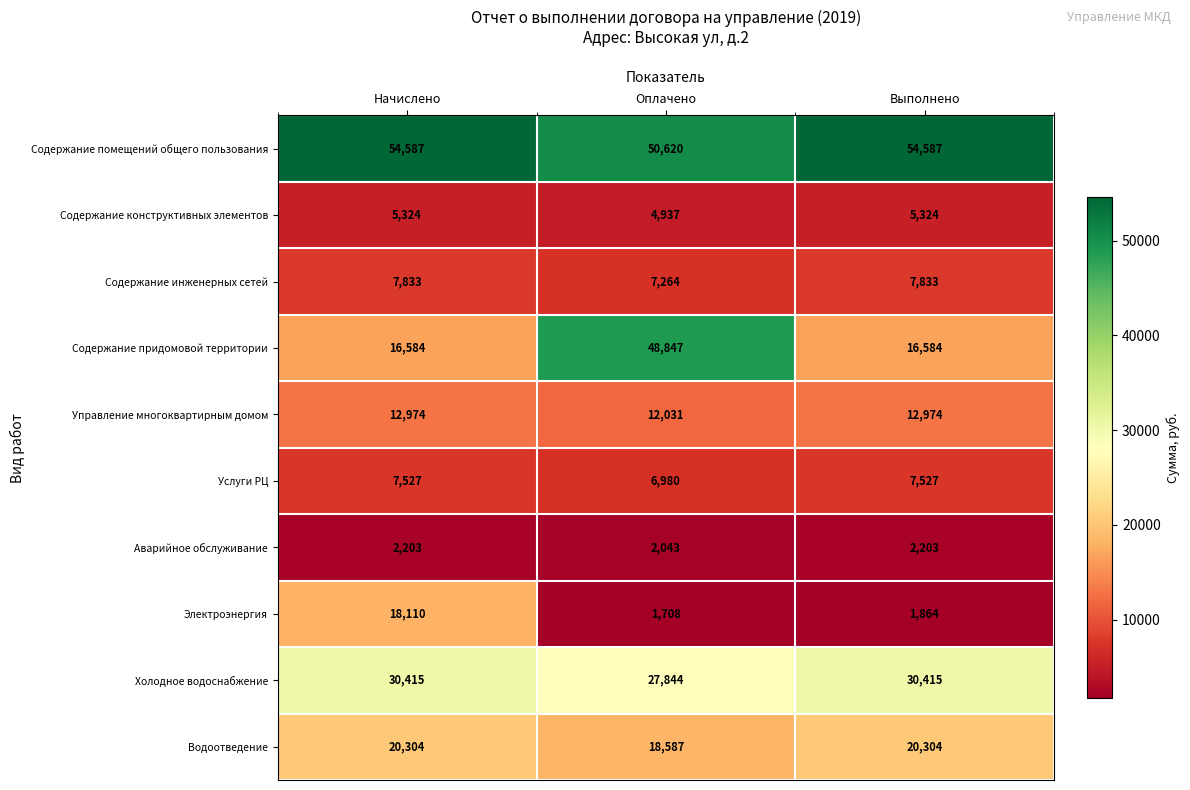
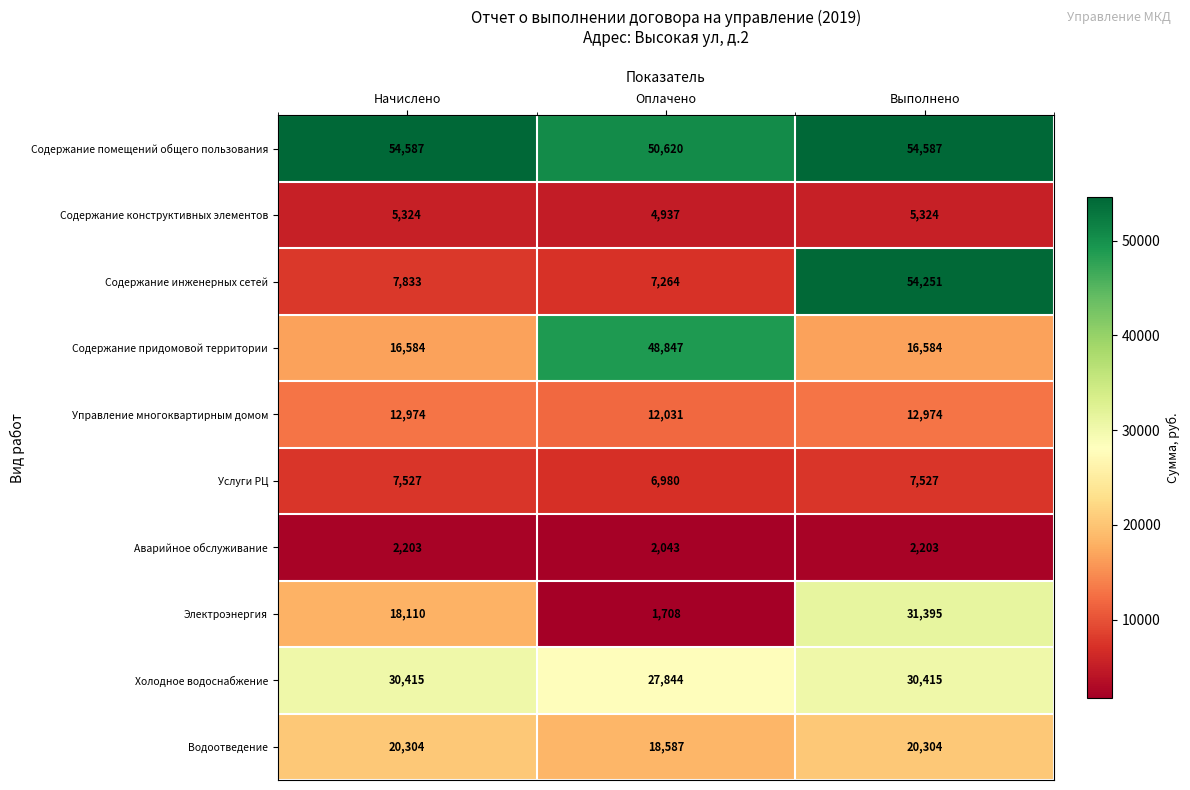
  {
    "Содержание помещений общего пользования": {
      "Начислено": "54,587",
      "Оплачено": "50,620",
      "Выполнено": "54,587"
    },
    "Содержание конструктивных элементов": {
      "Начислено": "5,324",
      "Оплачено": "4,937",
      "Выполнено": "5,324"
    },
    "Содержание инженерных сетей": {
      "Начислено": "7,833",
      "Оплачено": "7,264",
-     "Выполнено": "7,833"
+     "Выполнено": "54,251"
    },
    "Содержание придомовой территории": {
      "Начислено": "16,584",
      "Оплачено": "48,847",
      "Выполнено": "16,584"
    },
    "Управление многоквартирным домом": {
      "Начислено": "12,974",
      "Оплачено": "12,031",
      "Выполнено": "12,974"
    },
    "Услуги РЦ": {
      "Начислено": "7,527",
      "Оплачено": "6,980",
      "Выполнено": "7,527"
    },
    "Аварийное обслуживание": {
      "Начислено": "2,203",
      "Оплачено": "2,043",
      "Выполнено": "2,203"
    },
    "Электроэнергия": {
      "Начислено": "18,110",
      "Оплачено": "1,708",
-     "Выполнено": "1,864"
+     "Выполнено": "31,395"
    },
    "Холодное водоснабжение": {
      "Начислено": "30,415",
      "Оплачено": "27,844",
      "Выполнено": "30,415"
    },
    "Водоотведение": {
      "Начислено": "20,304",
      "Оплачено": "18,587",
      "Выполнено": "20,304"
    }
  }
